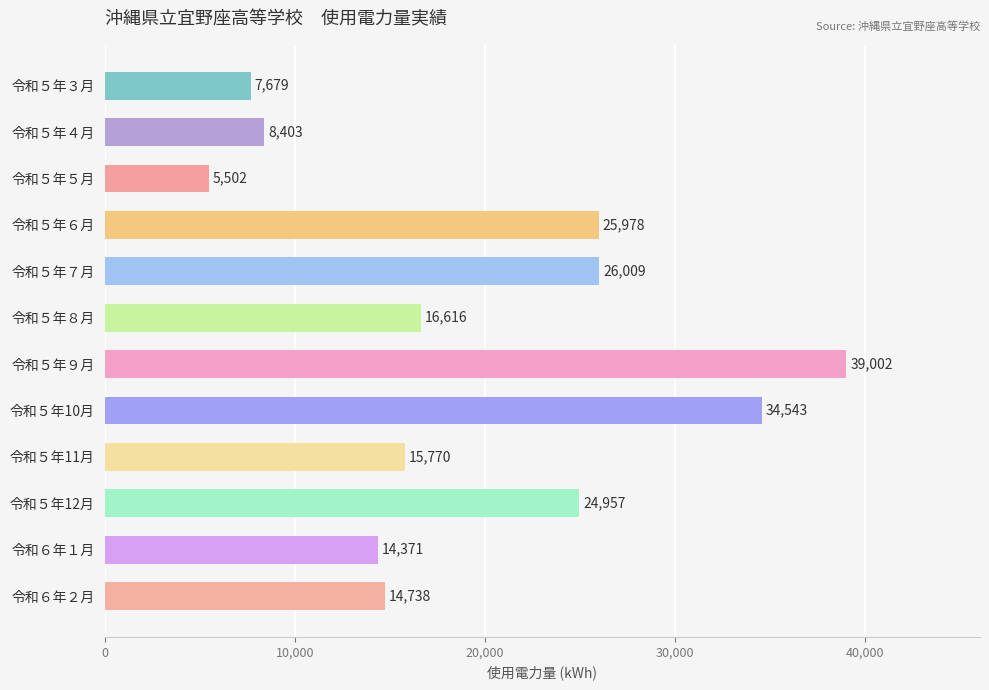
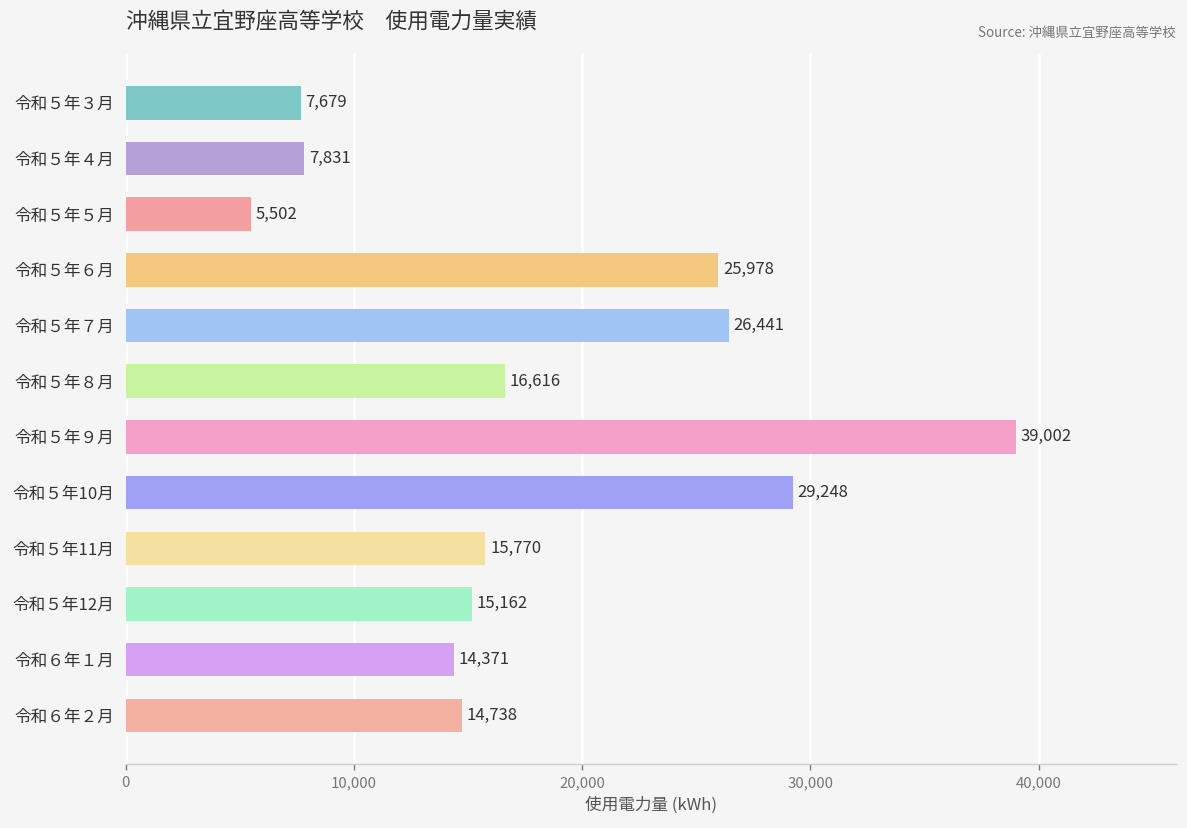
  {
    "令和５年３月": "7,679",
-   "令和５年４月": "8,403",
+   "令和５年４月": "7,831",
    "令和５年５月": "5,502",
    "令和５年６月": "25,978",
-   "令和５年７月": "26,009",
+   "令和５年７月": "26,441",
    "令和５年８月": "16,616",
    "令和５年９月": "39,002",
-   "令和５年10月": "34,543",
+   "令和５年10月": "29,248",
    "令和５年11月": "15,770",
-   "令和５年12月": "24,957",
+   "令和５年12月": "15,162",
    "令和６年１月": "14,371",
    "令和６年２月": "14,738"
  }
